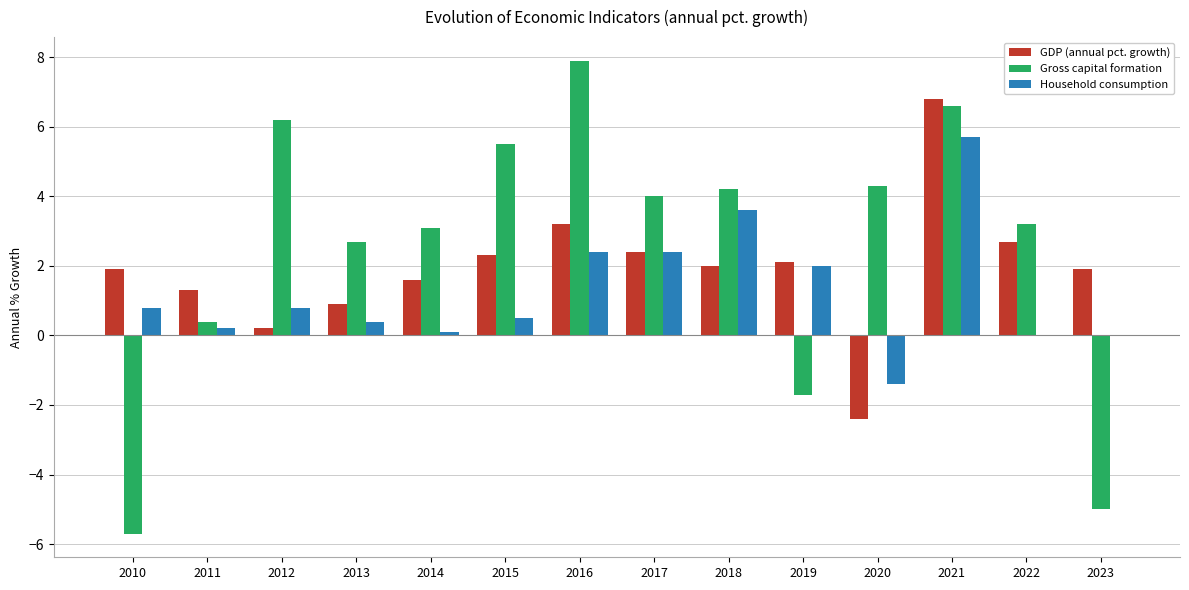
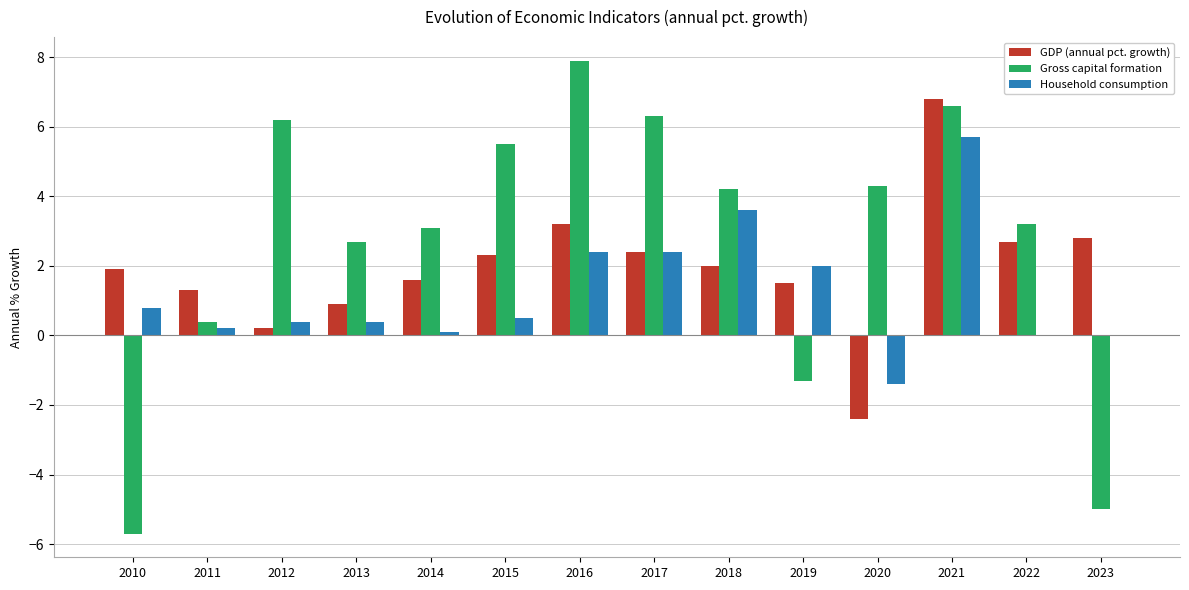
  {
    "GDP (annual pct. growth)": {
      "2010": 1.9,
      "2011": 1.3,
      "2012": 0.2,
      "2013": 0.9,
      "2014": 1.6,
      "2015": 2.3,
      "2016": 3.2,
      "2017": 2.4,
      "2018": 2.0,
-     "2019": 2.1,
+     "2019": 1.5,
      "2020": -2.4,
      "2021": 6.8,
      "2022": 2.7,
-     "2023": 1.9
+     "2023": 2.8
    },
    "Gross capital formation": {
      "2010": -5.7,
      "2011": 0.4,
      "2012": 6.2,
      "2013": 2.7,
      "2014": 3.1,
      "2015": 5.5,
      "2016": 7.9,
-     "2017": 4.0,
+     "2017": 6.3,
      "2018": 4.2,
-     "2019": -1.7,
+     "2019": -1.3,
      "2020": 4.3,
      "2021": 6.6,
      "2022": 3.2,
      "2023": -5.0
    },
    "Household consumption": {
      "2010": 0.8,
      "2011": 0.2,
-     "2012": 0.8,
+     "2012": 0.4,
      "2013": 0.4,
      "2014": 0.1,
      "2015": 0.5,
      "2016": 2.4,
      "2017": 2.4,
      "2018": 3.6,
      "2019": 2.0,
      "2020": -1.4,
      "2021": 5.7,
      "2022": 0.0,
      "2023": 0.0
    }
  }
